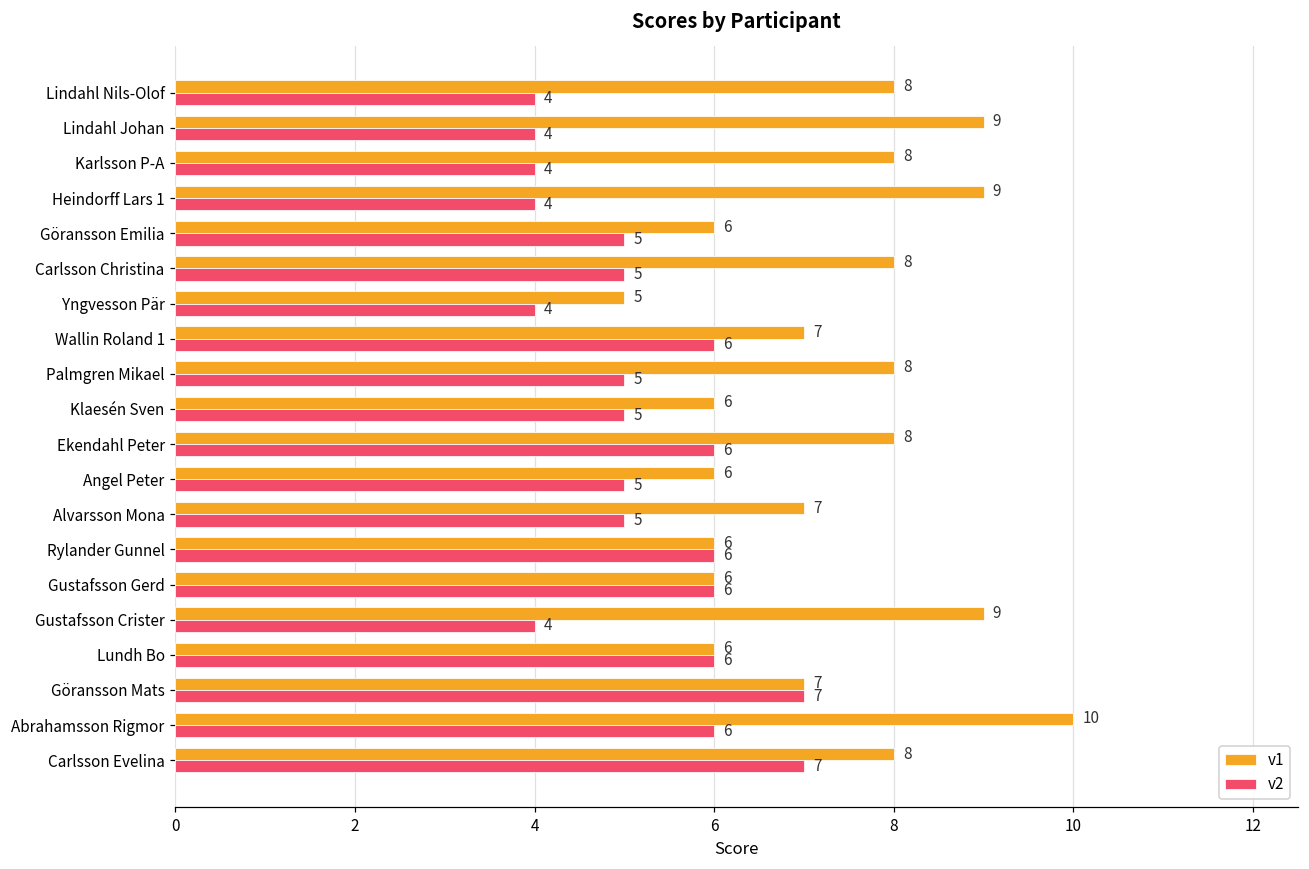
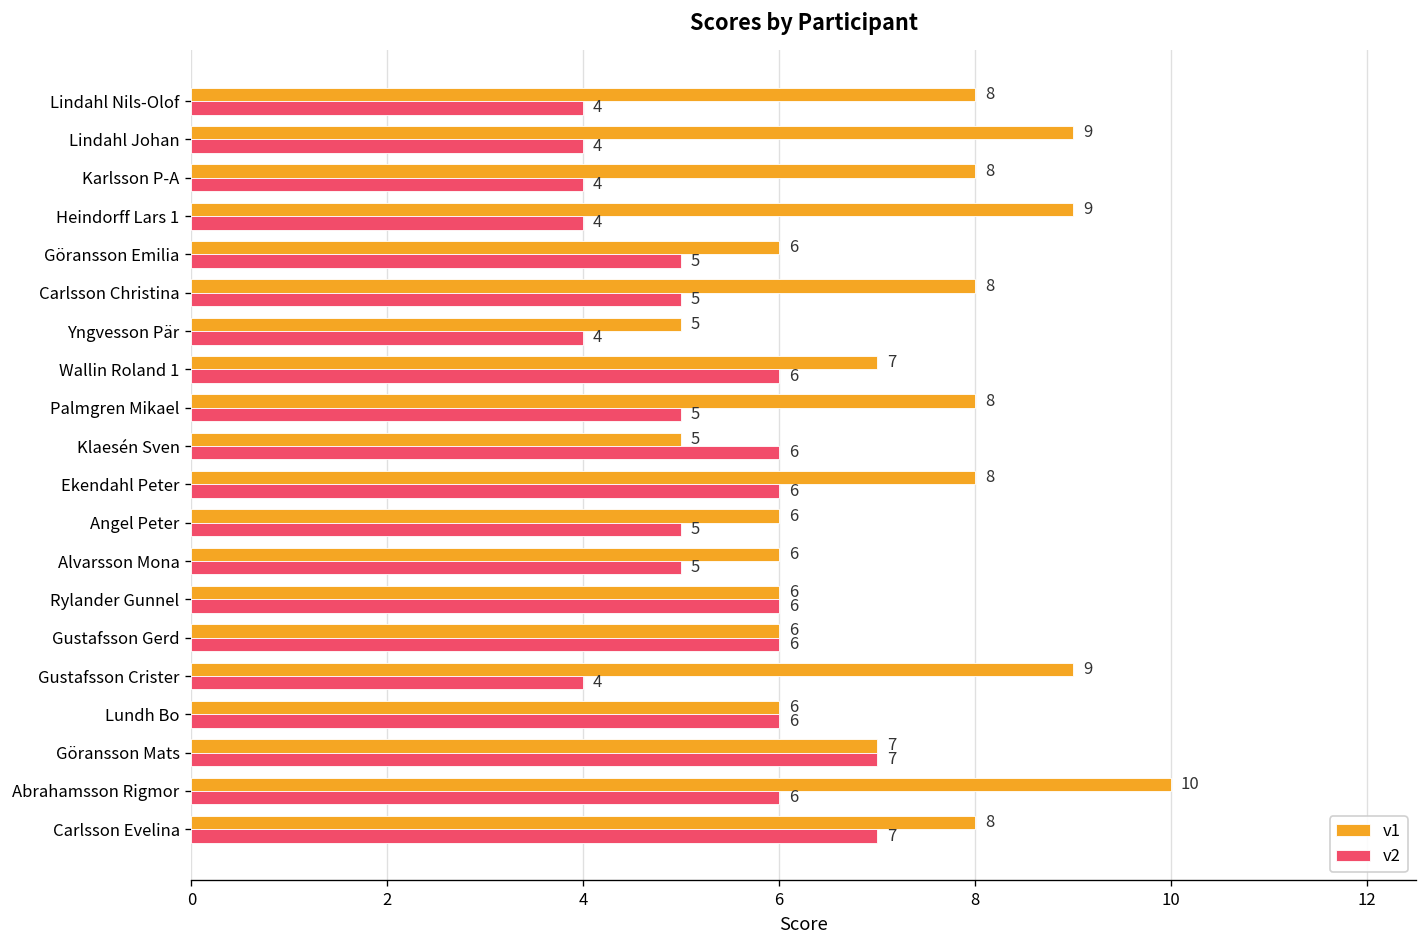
  {
    "v1": {
      "Lindahl Nils-Olof": 8,
      "Lindahl Johan": 9,
      "Karlsson P-A": 8,
      "Heindorff Lars 1": 9,
      "Göransson Emilia": 6,
      "Carlsson Christina": 8,
      "Yngvesson Pär": 5,
      "Wallin Roland 1": 7,
      "Palmgren Mikael": 8,
-     "Klaesén Sven": 6,
+     "Klaesén Sven": 5,
      "Ekendahl Peter": 8,
      "Angel Peter": 6,
-     "Alvarsson Mona": 7,
+     "Alvarsson Mona": 6,
      "Gustafsson Crister": 9,
      "Abrahamsson Rigmor": 10,
      "Carlsson Evelina": 8
    },
    "v2": {
      "Lindahl Nils-Olof": 4,
      "Lindahl Johan": 4,
      "Karlsson P-A": 4,
      "Heindorff Lars 1": 4,
      "Göransson Emilia": 5,
      "Carlsson Christina": 5,
      "Yngvesson Pär": 4,
      "Wallin Roland 1": 6,
      "Palmgren Mikael": 5,
-     "Klaesén Sven": 5,
+     "Klaesén Sven": 6,
      "Ekendahl Peter": 6,
      "Angel Peter": 5,
      "Alvarsson Mona": 5,
      "Gustafsson Crister": 4,
      "Abrahamsson Rigmor": 6,
      "Carlsson Evelina": 7
    }
  }
